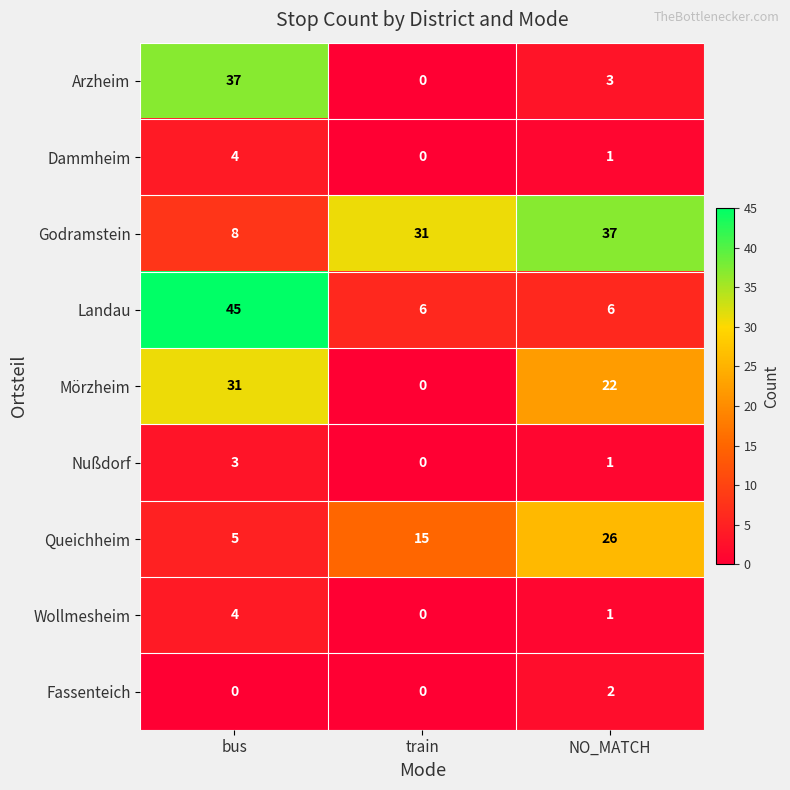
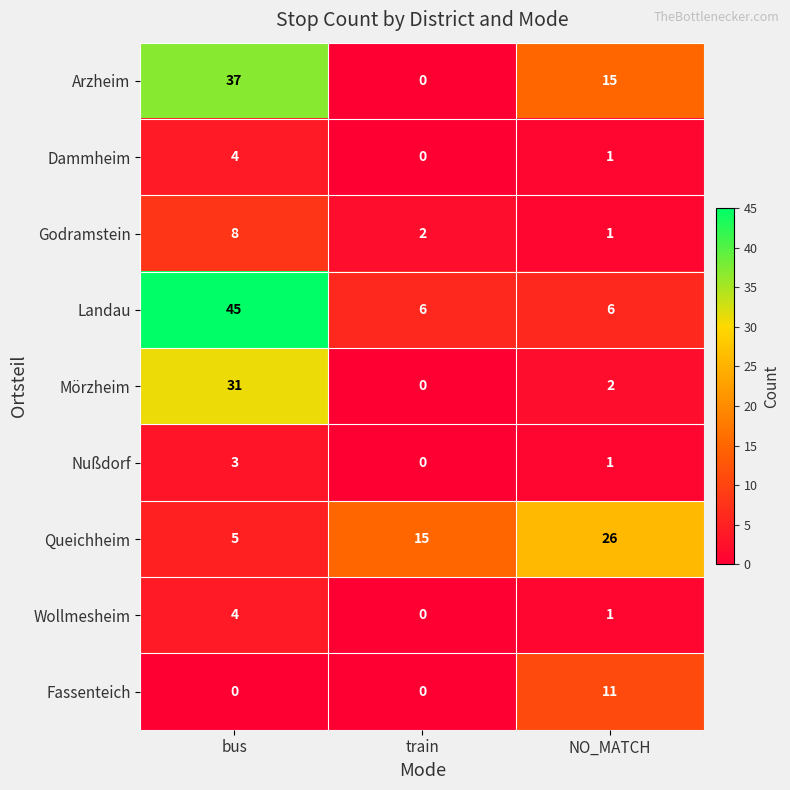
  {
    "Arzheim": {
      "bus": 37,
      "train": 0,
-     "NO_MATCH": 3
+     "NO_MATCH": 15
    },
    "Dammheim": {
      "bus": 4,
      "train": 0,
      "NO_MATCH": 1
    },
    "Godramstein": {
      "bus": 8,
-     "train": 31,
-     "NO_MATCH": 37
+     "train": 2,
+     "NO_MATCH": 1
    },
    "Landau": {
      "bus": 45,
      "train": 6,
      "NO_MATCH": 6
    },
    "Mörzheim": {
      "bus": 31,
      "train": 0,
-     "NO_MATCH": 22
+     "NO_MATCH": 2
    },
    "Nußdorf": {
      "bus": 3,
      "train": 0,
      "NO_MATCH": 1
    },
    "Queichheim": {
      "bus": 5,
      "train": 15,
      "NO_MATCH": 26
    },
    "Wollmesheim": {
      "bus": 4,
      "train": 0,
      "NO_MATCH": 1
    },
    "Fassenteich": {
      "bus": 0,
      "train": 0,
-     "NO_MATCH": 2
+     "NO_MATCH": 11
    }
  }
